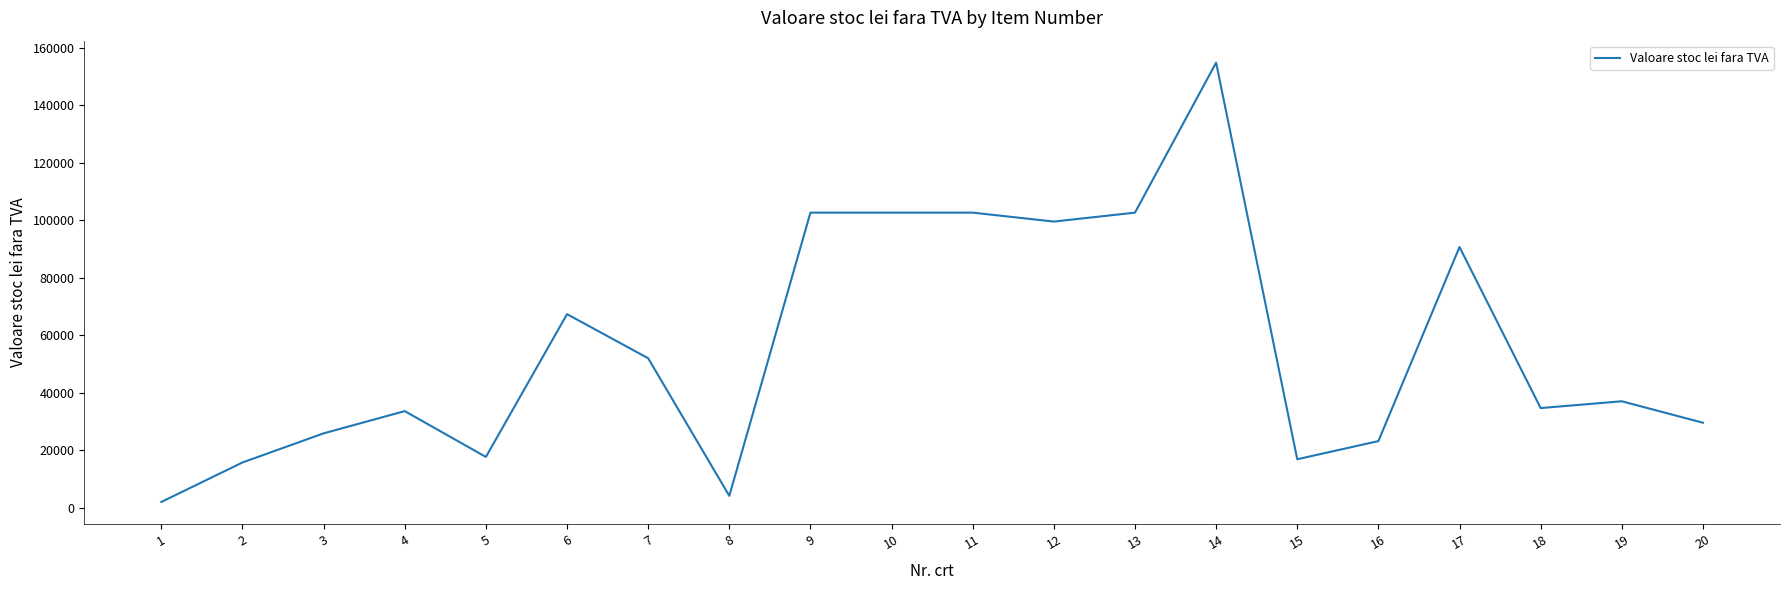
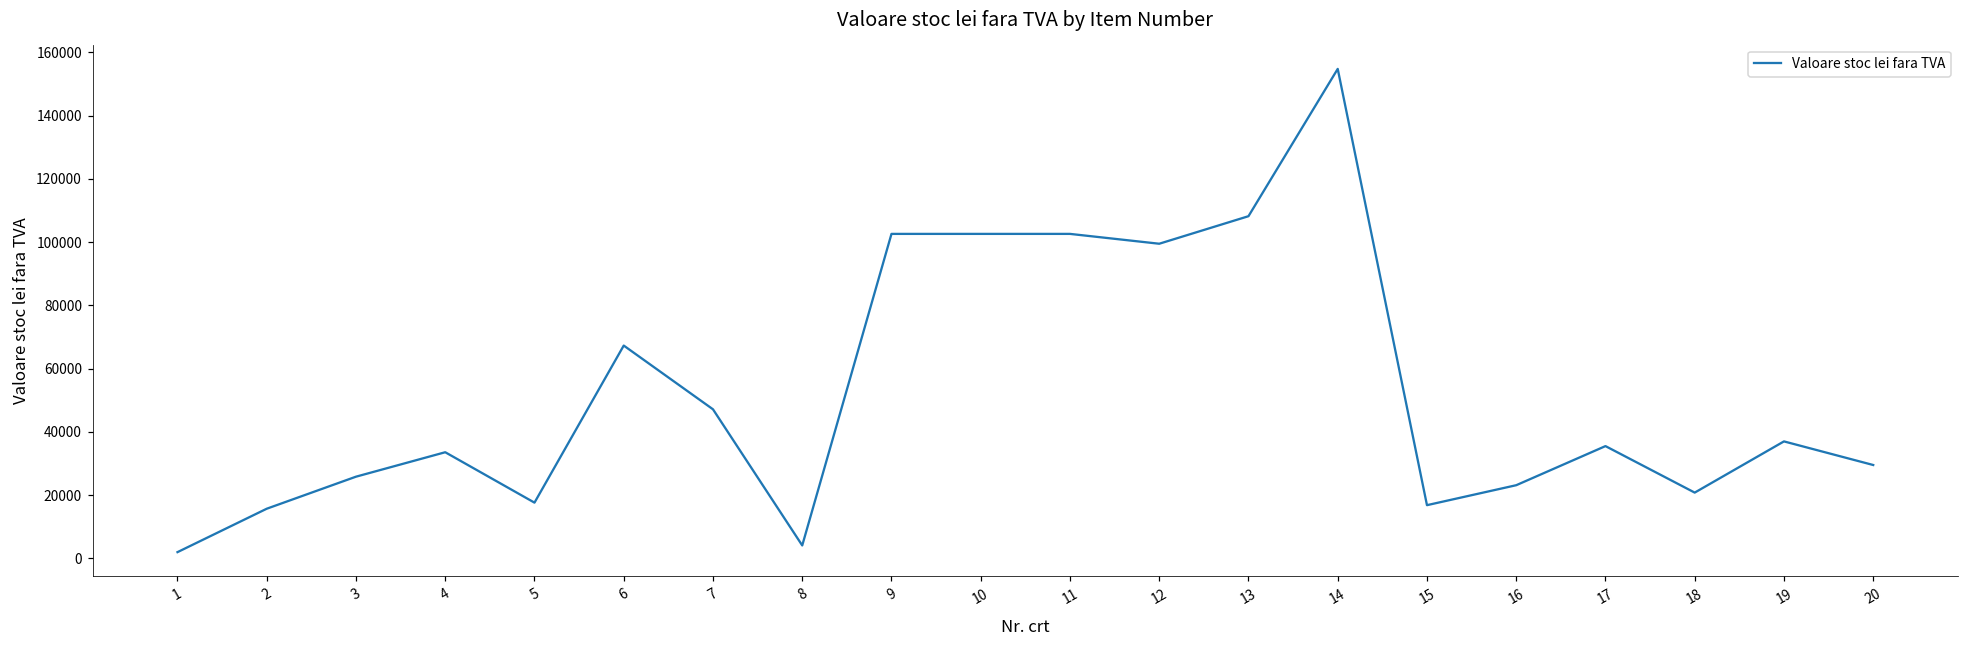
  {
    "1": 2000,
    "2": 16000,
    "3": 26000,
    "4": 34000,
    "5": 18000,
    "6": 67000,
-   "7": 52000,
+   "7": 47000,
    "8": 4000,
    "9": 103000,
    "10": 103000,
    "11": 103000,
    "12": 99000,
-   "13": 103000,
+   "13": 108000,
    "14": 155000,
    "15": 17000,
    "16": 23000,
-   "17": 91000,
-   "18": 35000,
+   "17": 36000,
+   "18": 21000,
    "19": 37000,
    "20": 30000
  }
